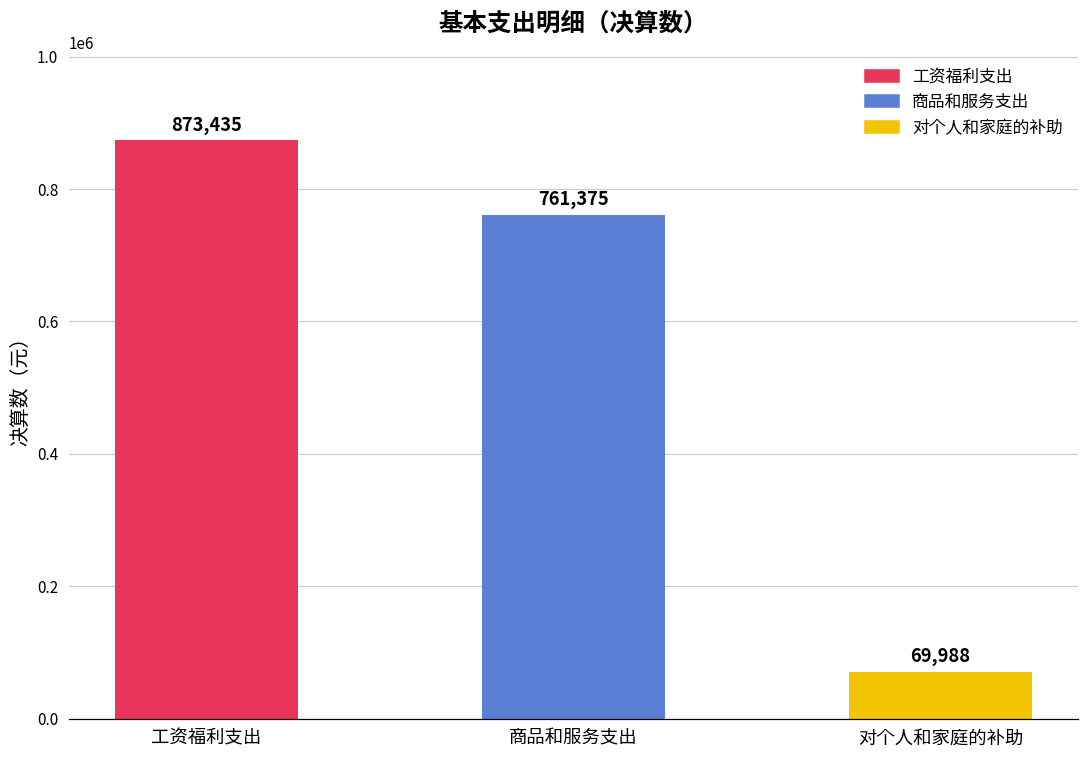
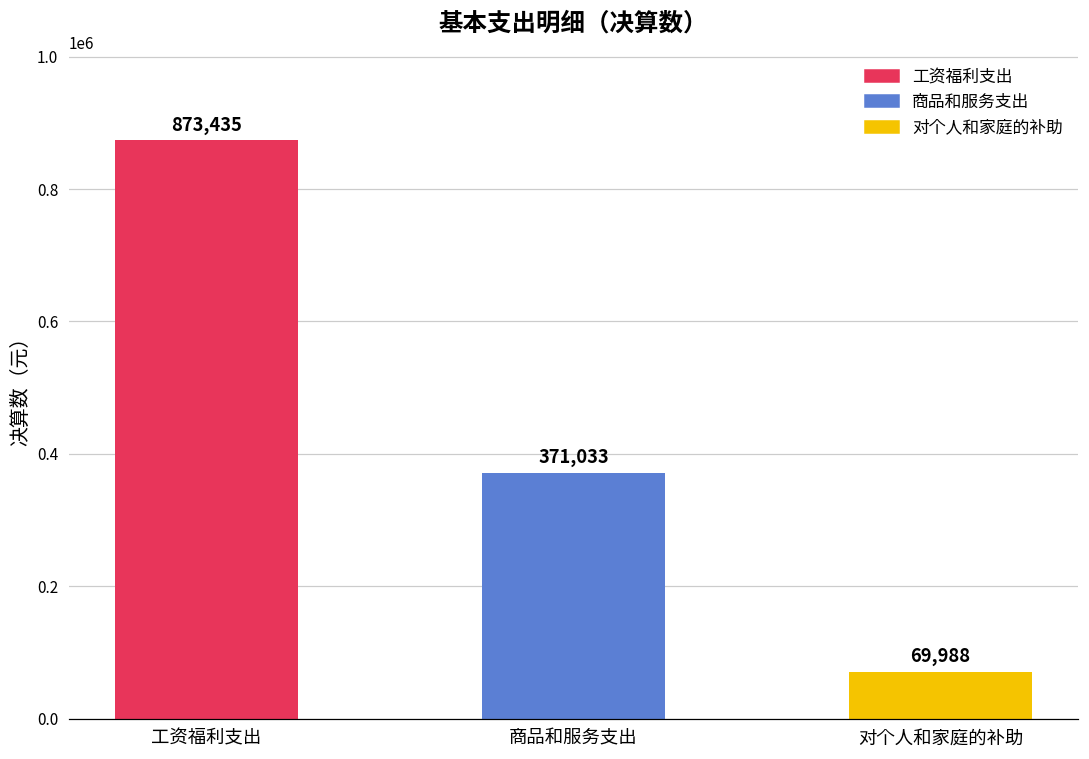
  {
    "工资福利支出": "873,435",
-   "商品和服务支出": "761,375",
+   "商品和服务支出": "371,033",
    "对个人和家庭的补助": "69,988"
  }
